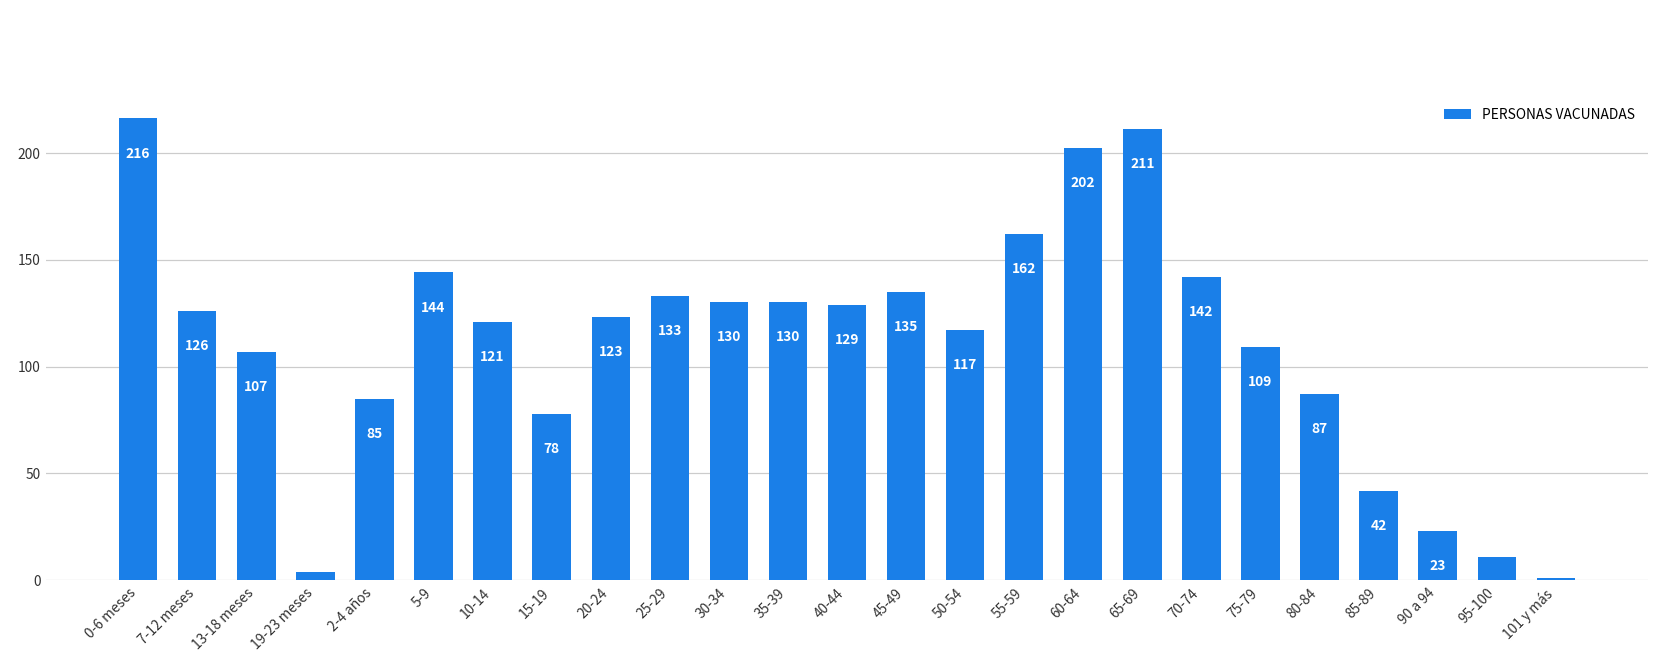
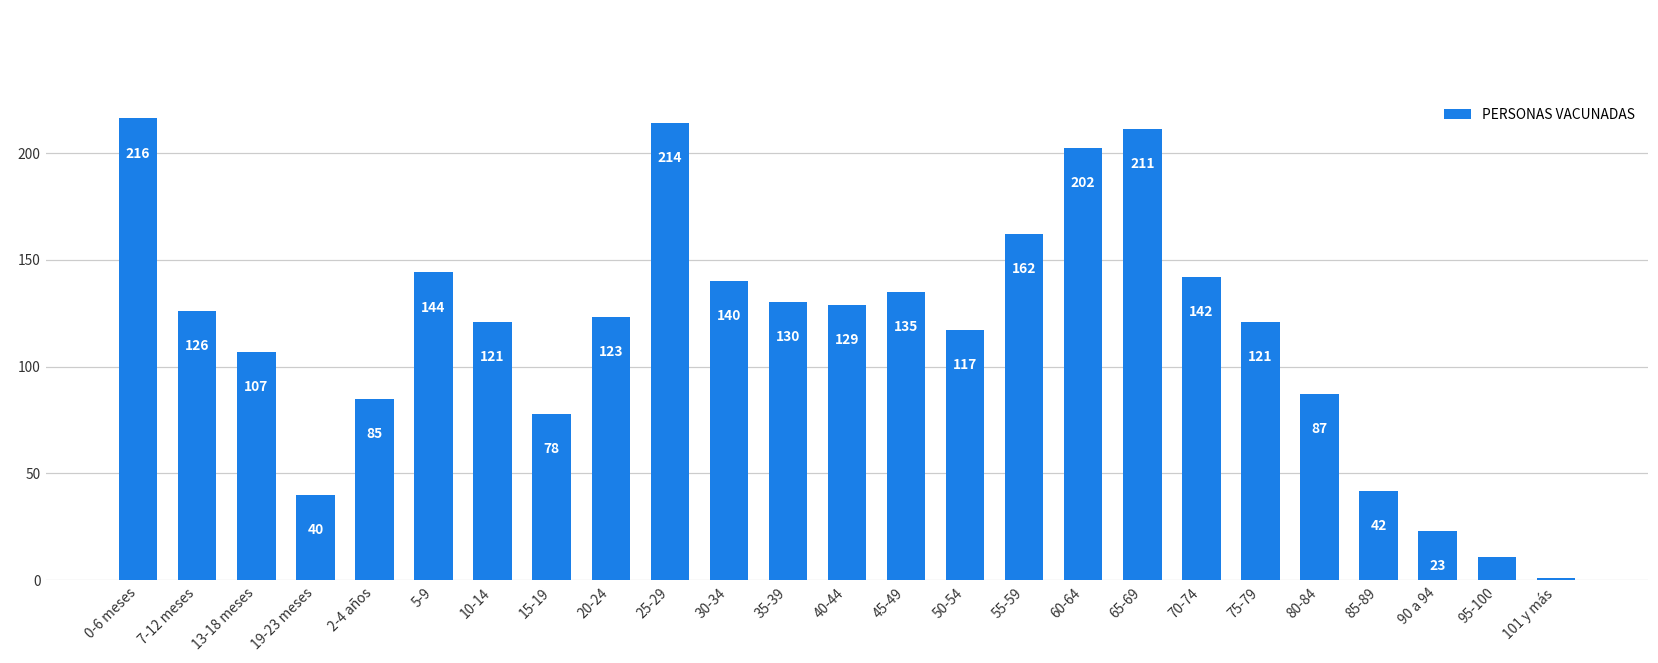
  {
    "0-6 meses": 216,
    "7-12 meses": 126,
    "13-18 meses": 107,
-   "19-23 meses": 4,
+   "19-23 meses": 40,
    "2-4 años": 85,
    "5-9": 144,
    "10-14": 121,
    "15-19": 78,
    "20-24": 123,
-   "25-29": 133,
-   "30-34": 130,
+   "25-29": 214,
+   "30-34": 140,
    "35-39": 130,
    "40-44": 129,
    "45-49": 135,
    "50-54": 117,
    "55-59": 162,
    "60-64": 202,
    "65-69": 211,
    "70-74": 142,
-   "75-79": 109,
+   "75-79": 121,
    "80-84": 87,
    "85-89": 42,
    "90 a 94": 23
  }
